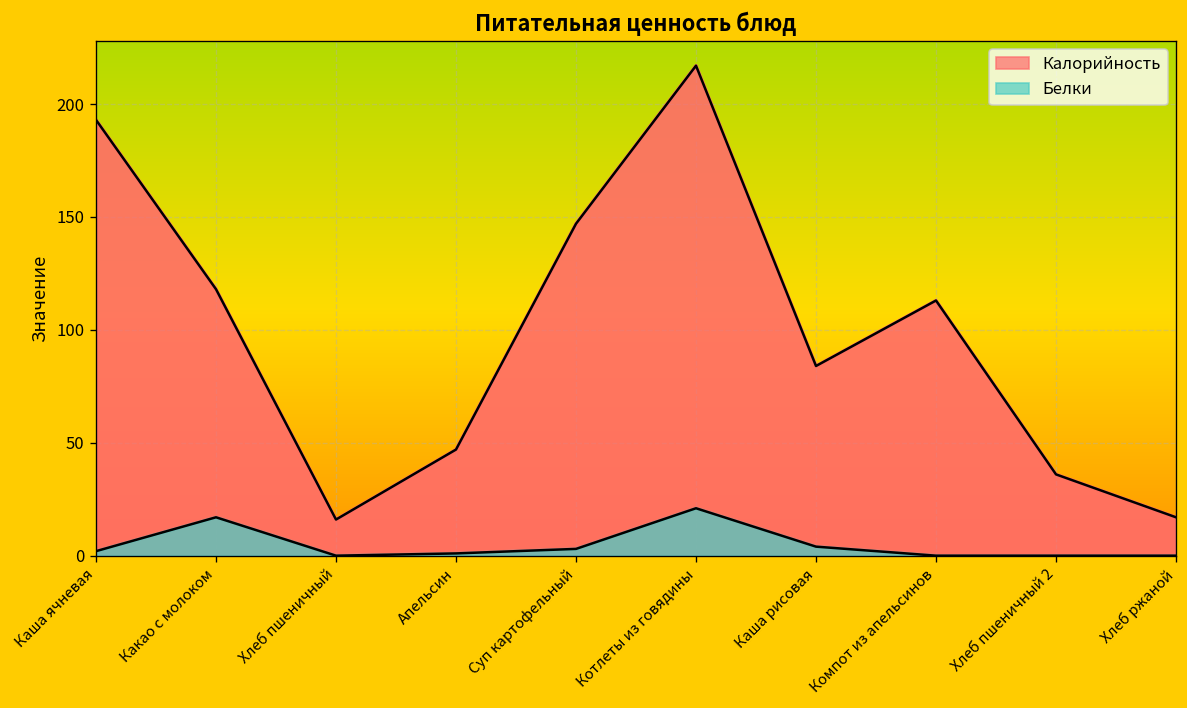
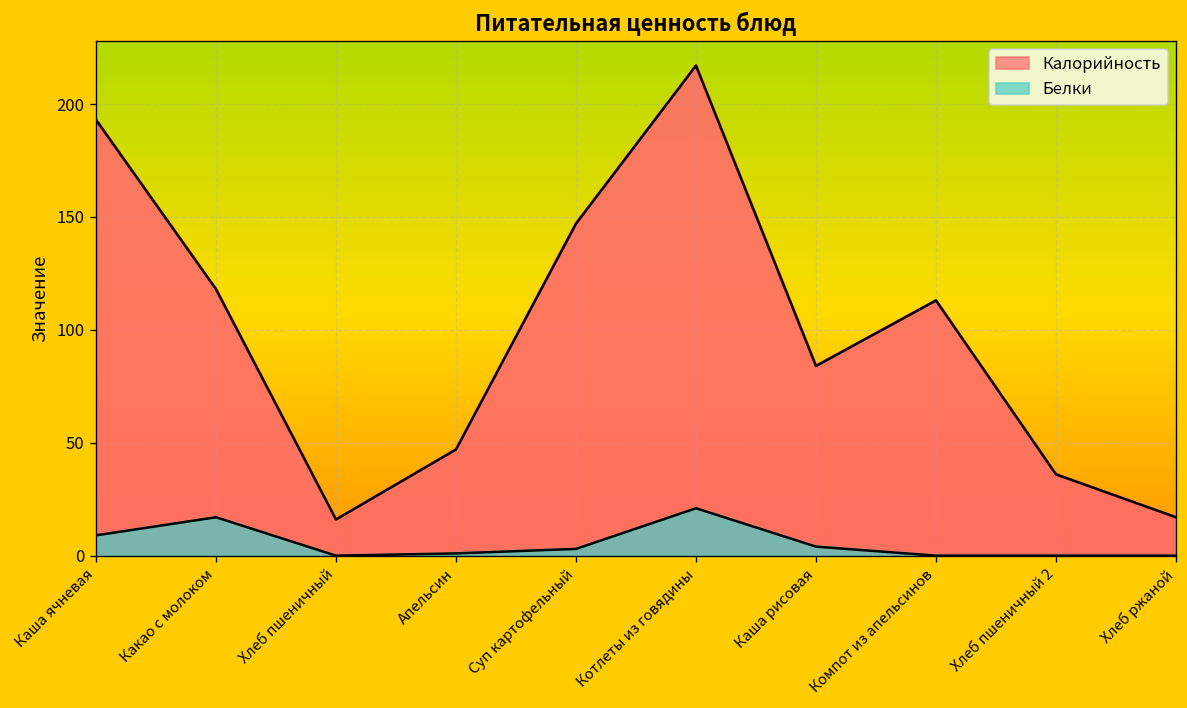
  {
    "Калорийность": {
      "Каша ячневая": 193,
      "Какао с молоком": 118,
      "Хлеб пшеничный": 16,
      "Апельсин": 47,
      "Суп картофельный": 147,
      "Котлеты из говядины": 217,
      "Каша рисовая": 84,
      "Компот из апельсинов": 113,
      "Хлеб пшеничный 2": 36,
      "Хлеб ржаной": 17
    },
    "Белки": {
-     "Каша ячневая": 2,
+     "Каша ячневая": 9,
      "Какао с молоком": 17,
      "Хлеб пшеничный": 0,
      "Апельсин": 1,
      "Суп картофельный": 3,
      "Котлеты из говядины": 21,
      "Каша рисовая": 4,
      "Компот из апельсинов": 0,
      "Хлеб пшеничный 2": 0,
      "Хлеб ржаной": 0
    }
  }
